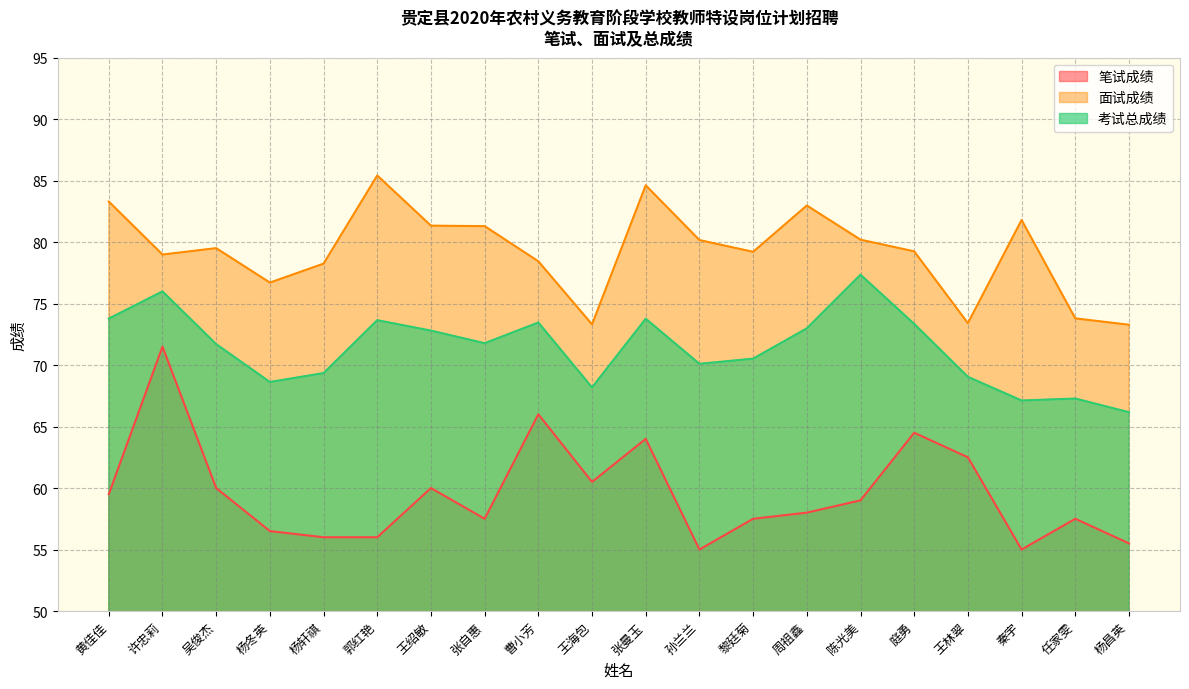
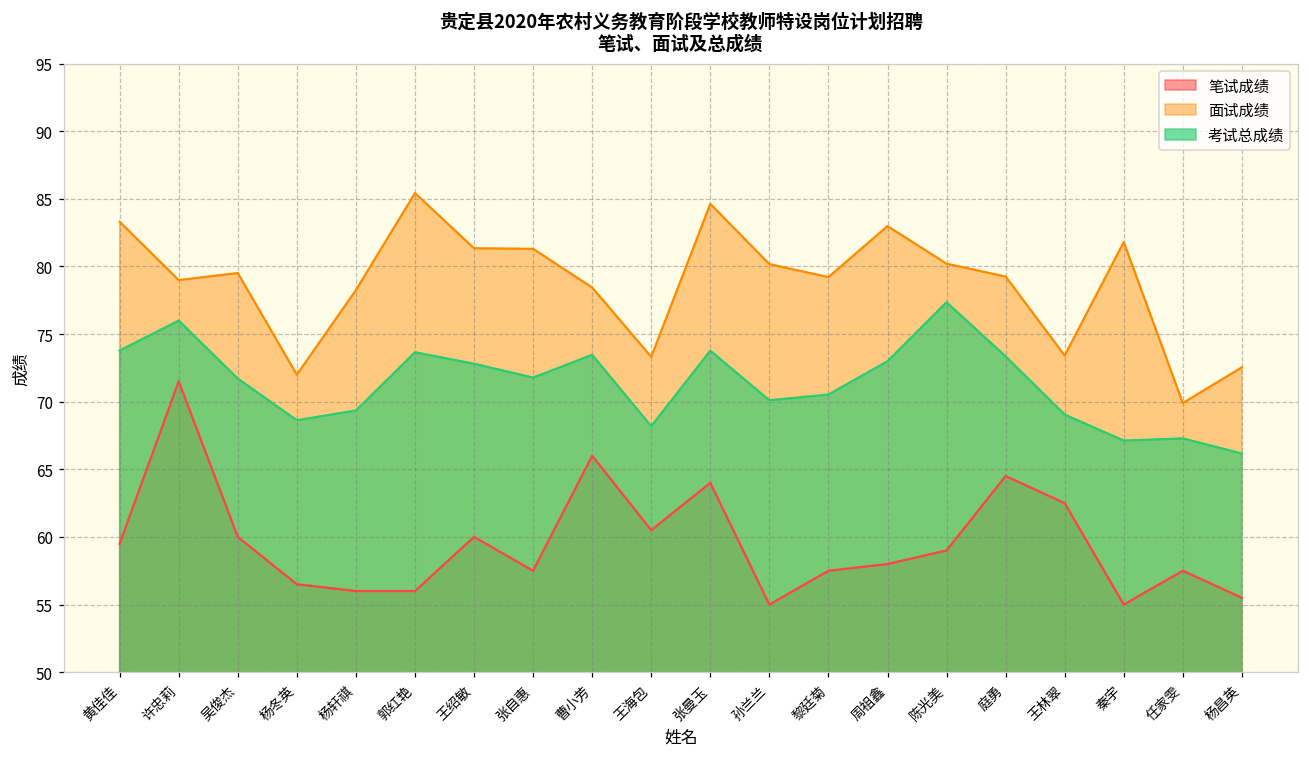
  {
    "笔试成绩": {
      "黄佳佳": 59.5,
      "许忠莉": 71.5,
      "吴俊杰": 60.0,
      "杨冬英": 56.5,
      "杨轩祺": 56.0,
      "郭红艳": 56.0,
      "王绍敏": 60.0,
      "张自惠": 57.5,
      "曹小芳": 66.0,
      "王海包": 60.5,
      "张曼玉": 64.0,
      "孙兰兰": 55.0,
      "黎廷菊": 57.5,
      "周祖鑫": 58.0,
      "陈光美": 59.0,
      "庭勇": 64.5,
      "王林翠": 62.5,
      "秦宇": 55.0,
      "任家雯": 57.5,
      "杨昌英": 55.5
    },
    "面试成绩": {
      "黄佳佳": 83.3,
      "许忠莉": 79.0,
      "吴俊杰": 79.5,
-     "杨冬英": 76.7,
+     "杨冬英": 72.0,
      "杨轩祺": 78.3,
      "郭红艳": 85.4,
      "王绍敏": 81.3,
      "张自惠": 81.3,
      "曹小芳": 78.4,
      "王海包": 73.3,
      "张曼玉": 84.6,
      "孙兰兰": 80.2,
      "黎廷菊": 79.2,
      "周祖鑫": 83.0,
      "陈光美": 80.2,
      "庭勇": 79.3,
      "王林翠": 73.4,
      "秦宇": 81.8,
-     "任家雯": 73.8,
-     "杨昌英": 73.3
+     "任家雯": 69.9,
+     "杨昌英": 72.5
    },
    "考试总成绩": {
      "黄佳佳": 73.8,
      "许忠莉": 76.0,
      "吴俊杰": 71.7,
      "杨冬英": 68.6,
      "杨轩祺": 69.4,
      "郭红艳": 73.7,
      "王绍敏": 72.8,
      "张自惠": 71.8,
      "曹小芳": 73.5,
      "王海包": 68.2,
      "张曼玉": 73.8,
      "孙兰兰": 70.1,
      "黎廷菊": 70.5,
      "周祖鑫": 73.0,
      "陈光美": 77.4,
      "庭勇": 73.4,
      "王林翠": 69.0,
      "秦宇": 67.1,
      "任家雯": 67.3,
      "杨昌英": 66.2
    }
  }
